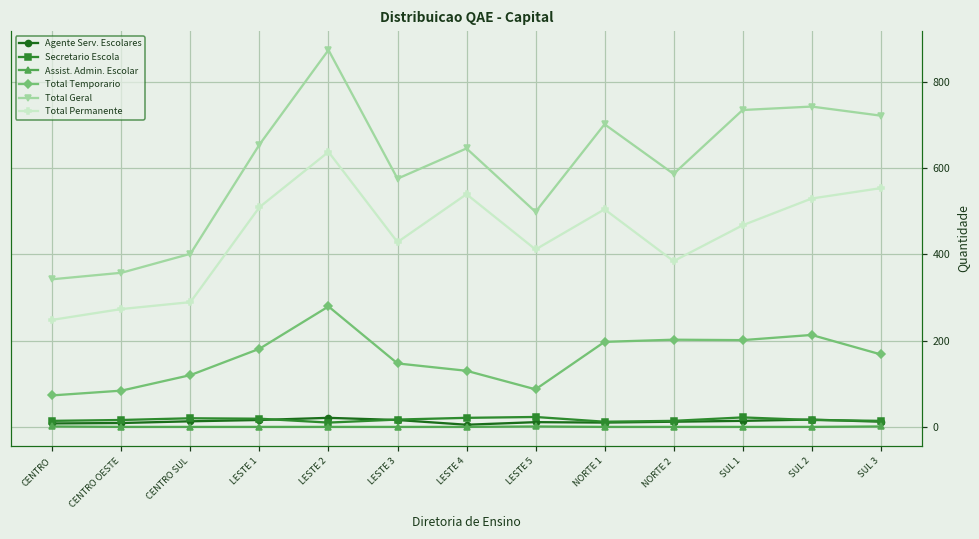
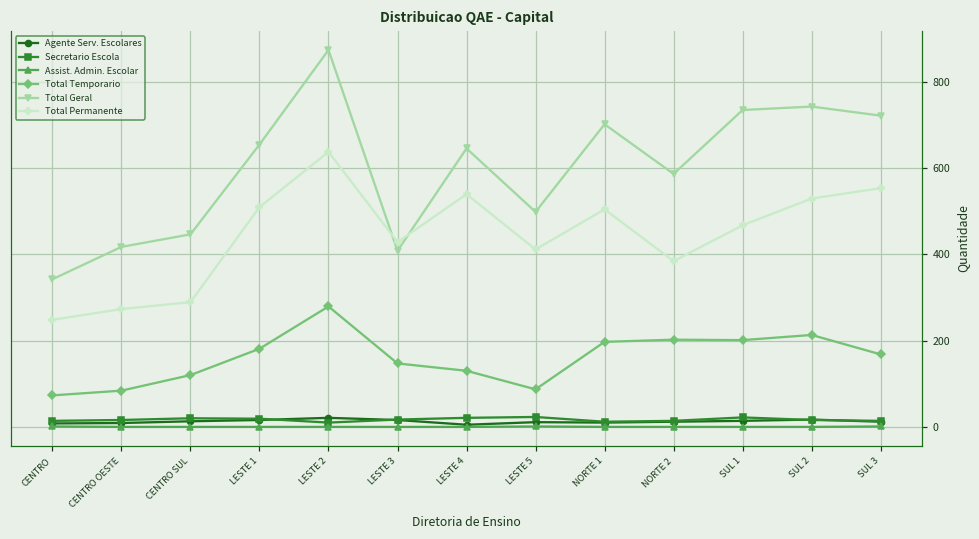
  {
    "Total Geral": {
      "CENTRO": 340,
-     "CENTRO OESTE": 360,
-     "CENTRO SUL": 400,
+     "CENTRO OESTE": 420,
+     "CENTRO SUL": 450,
      "LESTE 1": 650,
      "LESTE 2": 870,
-     "LESTE 3": 580,
+     "LESTE 3": 410,
      "LESTE 4": 650,
      "LESTE 5": 500,
      "NORTE 1": 700,
      "NORTE 2": 590,
      "SUL 1": 730,
      "SUL 2": 740,
      "SUL 3": 720
    },
    "Total Permanente": {
      "CENTRO": 250,
      "CENTRO OESTE": 270,
      "CENTRO SUL": 290,
      "LESTE 1": 510,
      "LESTE 2": 640,
      "LESTE 3": 430,
      "LESTE 4": 540,
      "LESTE 5": 410,
      "NORTE 1": 500,
      "NORTE 2": 380,
      "SUL 1": 470,
      "SUL 2": 530,
      "SUL 3": 550
    }
  }
